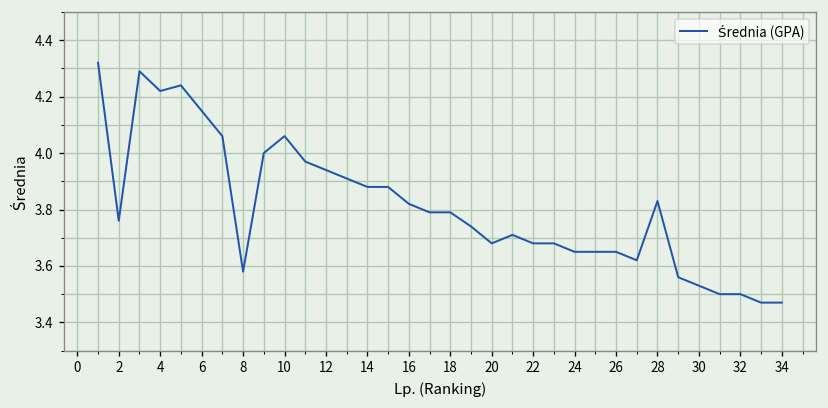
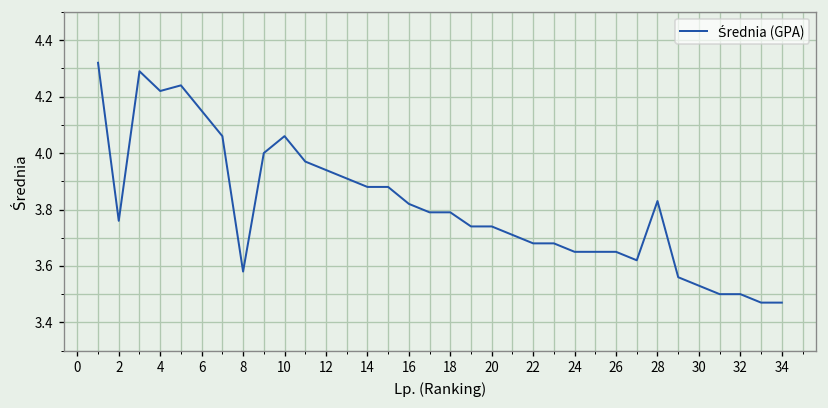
  {
    "2": 3.76,
    "4": 4.22,
    "6": 4.15,
    "8": 3.58,
    "10": 4.06,
    "12": 3.94,
    "14": 3.88,
    "16": 3.82,
    "18": 3.79,
-   "20": 3.68,
+   "20": 3.74,
    "22": 3.68,
    "24": 3.65,
    "26": 3.65,
    "28": 3.83,
    "30": 3.53,
    "32": 3.50,
    "34": 3.47
  }
